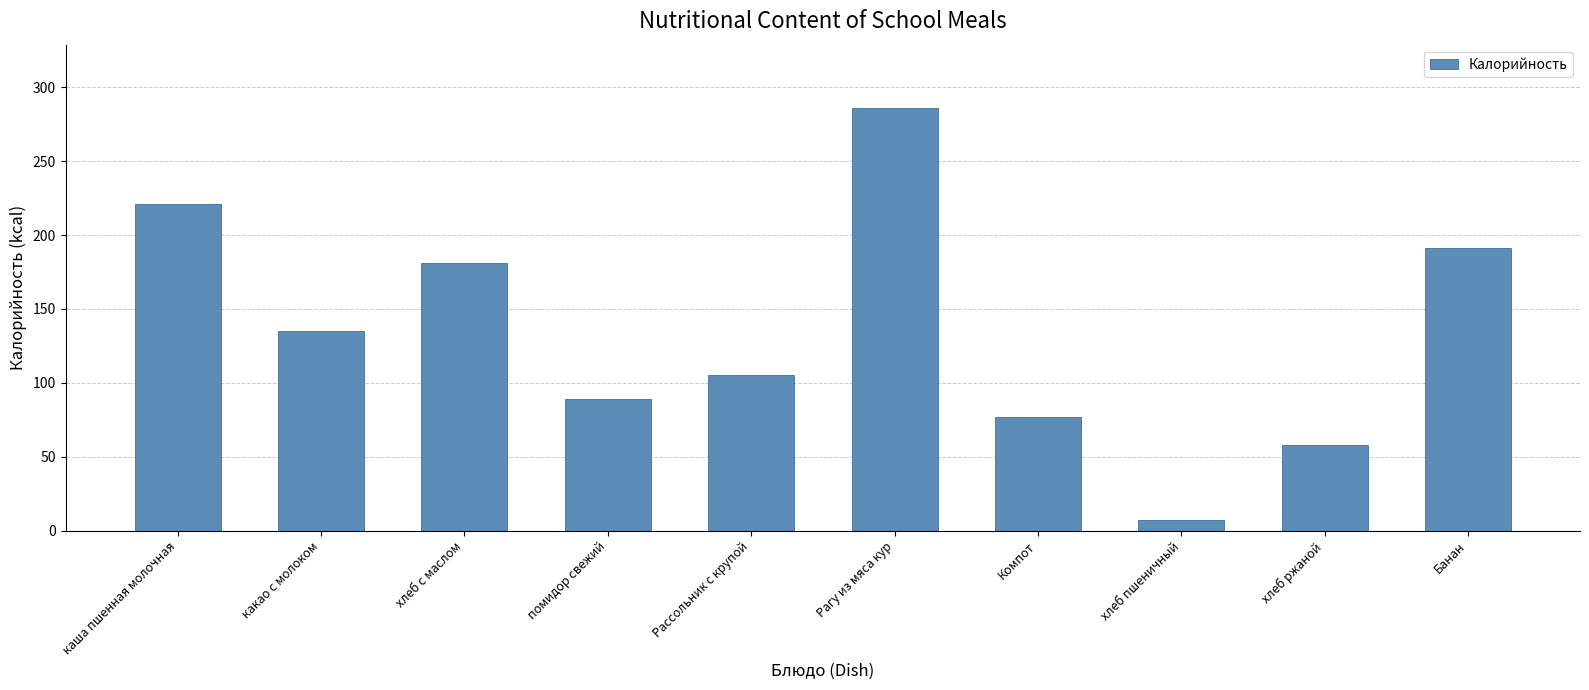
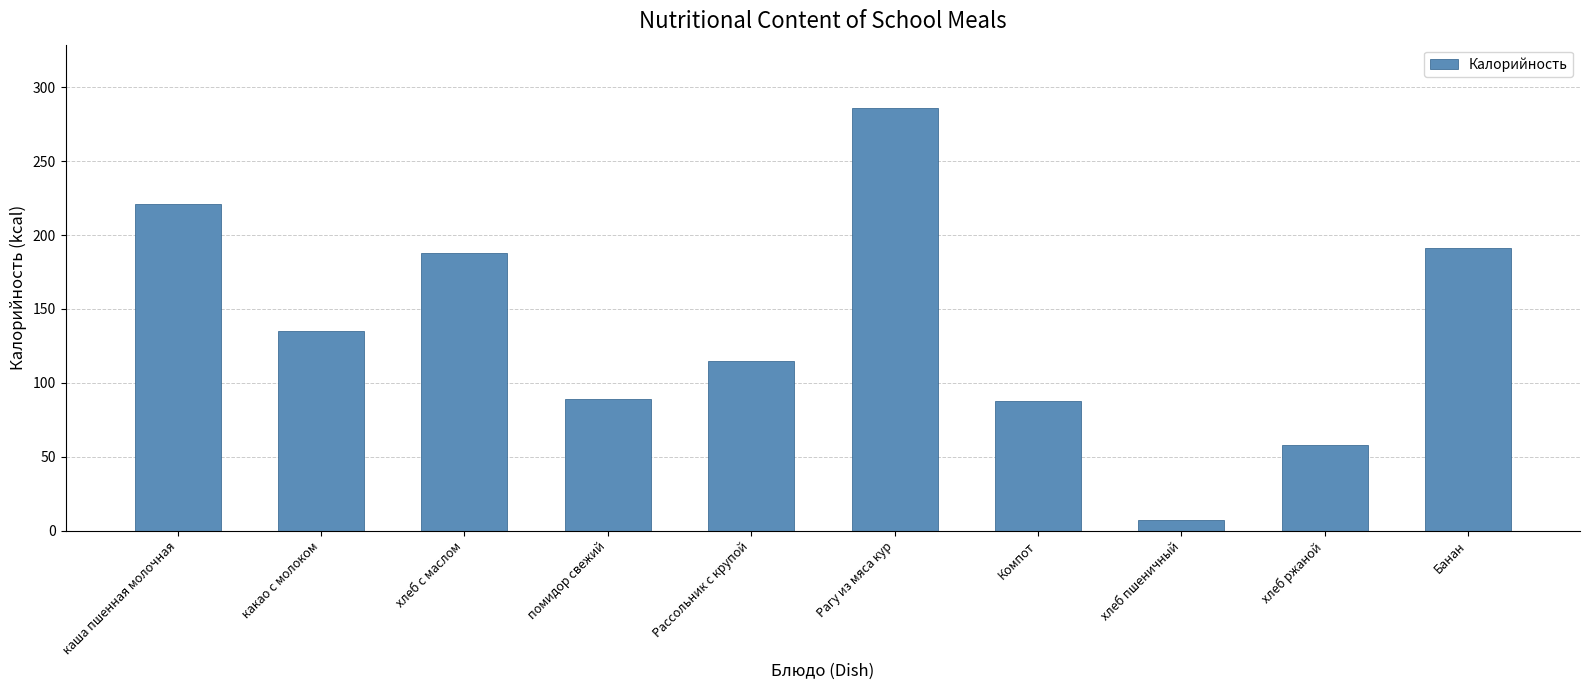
  {
    "каша пшенная молочная": 221,
    "какао с молоком": 135,
-   "хлеб с маслом": 181,
+   "хлеб с маслом": 188,
    "помидор свежий": 89,
-   "Рассольник с крупой": 105,
+   "Рассольник с крупой": 115,
    "Рагу из мяса кур": 286,
-   "Компот": 77,
+   "Компот": 88,
    "хлеб пшеничный": 7,
    "хлеб ржаной": 58,
    "Банан": 191
  }
